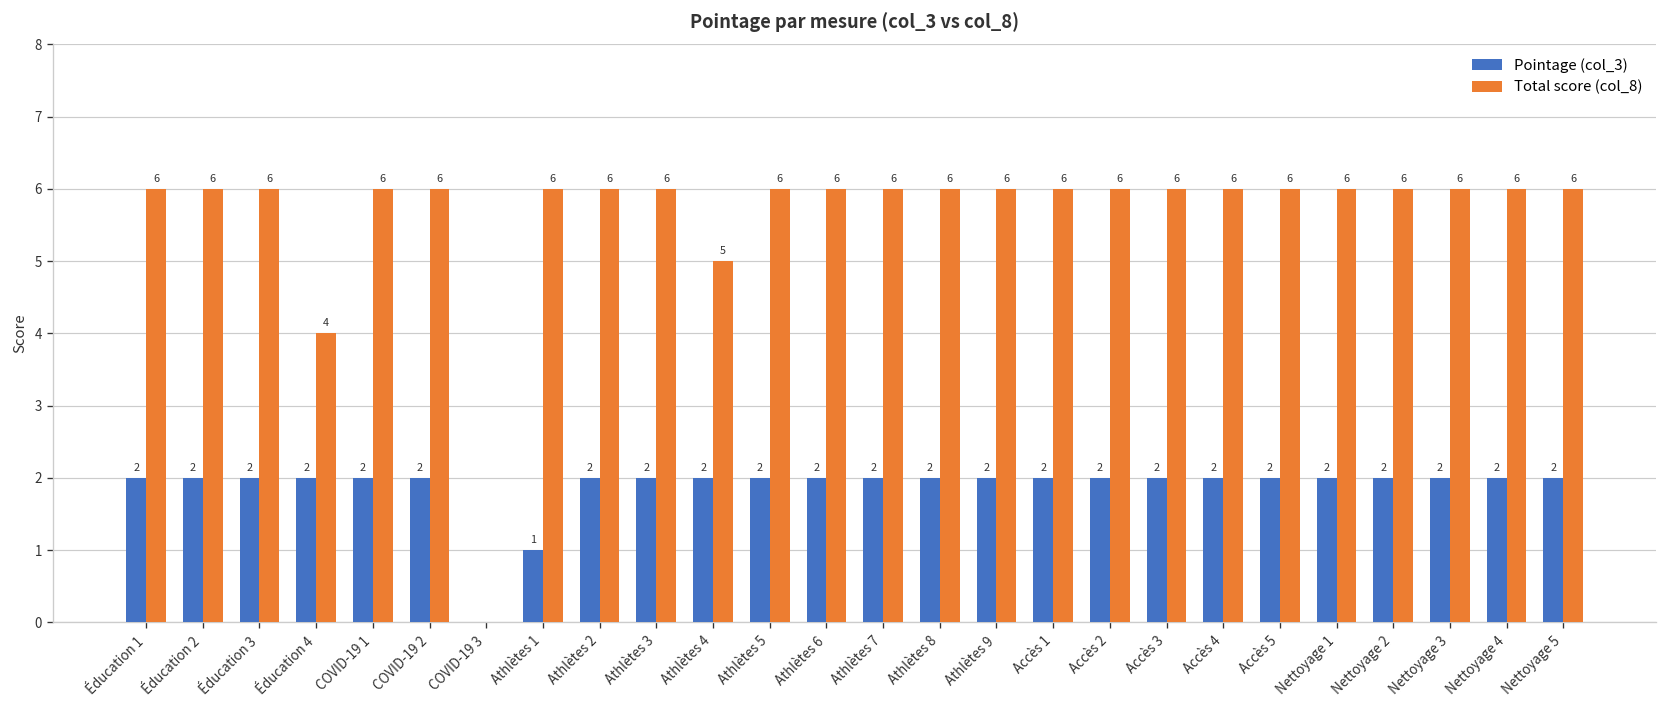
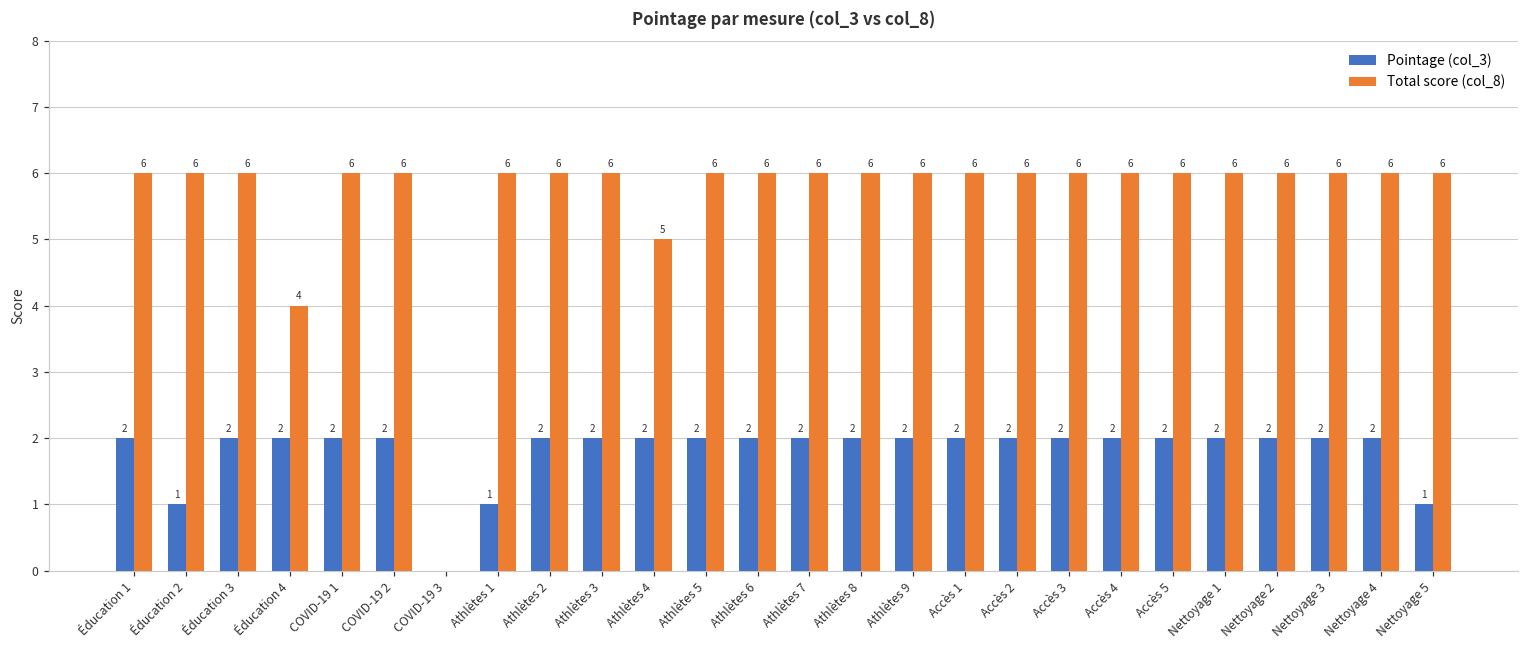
  {
    "Pointage (col_3)": {
      "Éducation 1": 2,
-     "Éducation 2": 2,
+     "Éducation 2": 1,
      "Éducation 3": 2,
      "Éducation 4": 2,
      "COVID-19 1": 2,
      "COVID-19 2": 2,
      "Athlètes 1": 1,
      "Athlètes 2": 2,
      "Athlètes 3": 2,
      "Athlètes 4": 2,
      "Athlètes 5": 2,
      "Athlètes 6": 2,
      "Athlètes 7": 2,
      "Athlètes 8": 2,
      "Athlètes 9": 2,
      "Accès 1": 2,
      "Accès 2": 2,
      "Accès 3": 2,
      "Accès 4": 2,
      "Accès 5": 2,
      "Nettoyage 1": 2,
      "Nettoyage 2": 2,
      "Nettoyage 3": 2,
      "Nettoyage 4": 2,
-     "Nettoyage 5": 2
+     "Nettoyage 5": 1
    },
    "Total score (col_8)": {
      "Éducation 1": 6,
      "Éducation 2": 6,
      "Éducation 3": 6,
      "Éducation 4": 4,
      "COVID-19 1": 6,
      "COVID-19 2": 6,
      "Athlètes 1": 6,
      "Athlètes 2": 6,
      "Athlètes 3": 6,
      "Athlètes 4": 5,
      "Athlètes 5": 6,
      "Athlètes 6": 6,
      "Athlètes 7": 6,
      "Athlètes 8": 6,
      "Athlètes 9": 6,
      "Accès 1": 6,
      "Accès 2": 6,
      "Accès 3": 6,
      "Accès 4": 6,
      "Accès 5": 6,
      "Nettoyage 1": 6,
      "Nettoyage 2": 6,
      "Nettoyage 3": 6,
      "Nettoyage 4": 6,
      "Nettoyage 5": 6
    }
  }
